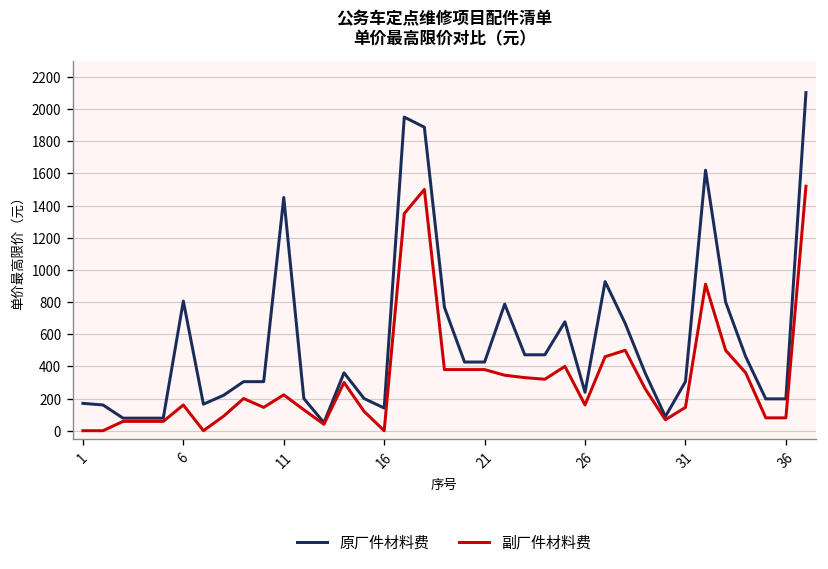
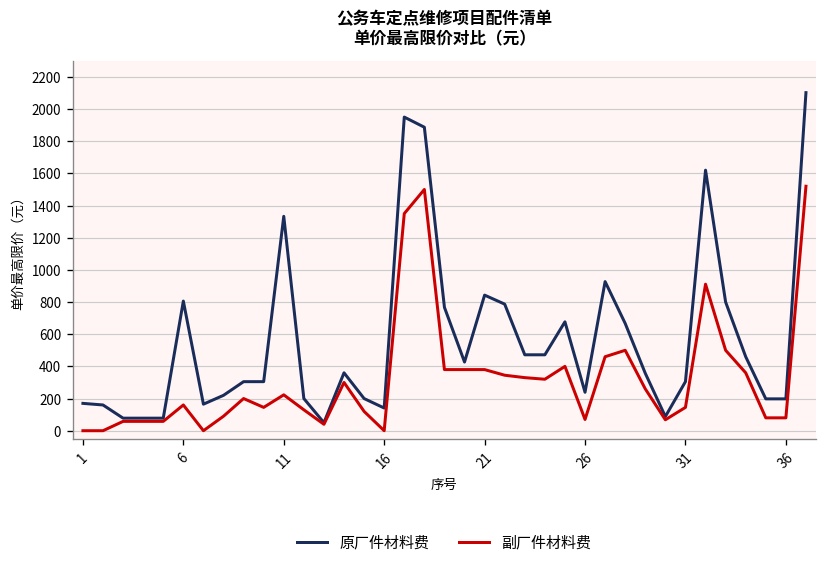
  {
    "原厂件材料费": {
      "1": 170,
      "6": 810,
-     "11": 1450,
+     "11": 1330,
      "16": 140,
-     "21": 430,
+     "21": 840,
      "26": 240,
      "31": 310,
      "36": 200
    },
    "副厂件材料费": {
      "1": 0,
      "6": 160,
      "11": 220,
      "16": 0,
      "21": 380,
-     "26": 160,
+     "26": 70,
      "31": 150,
      "36": 80
    }
  }
